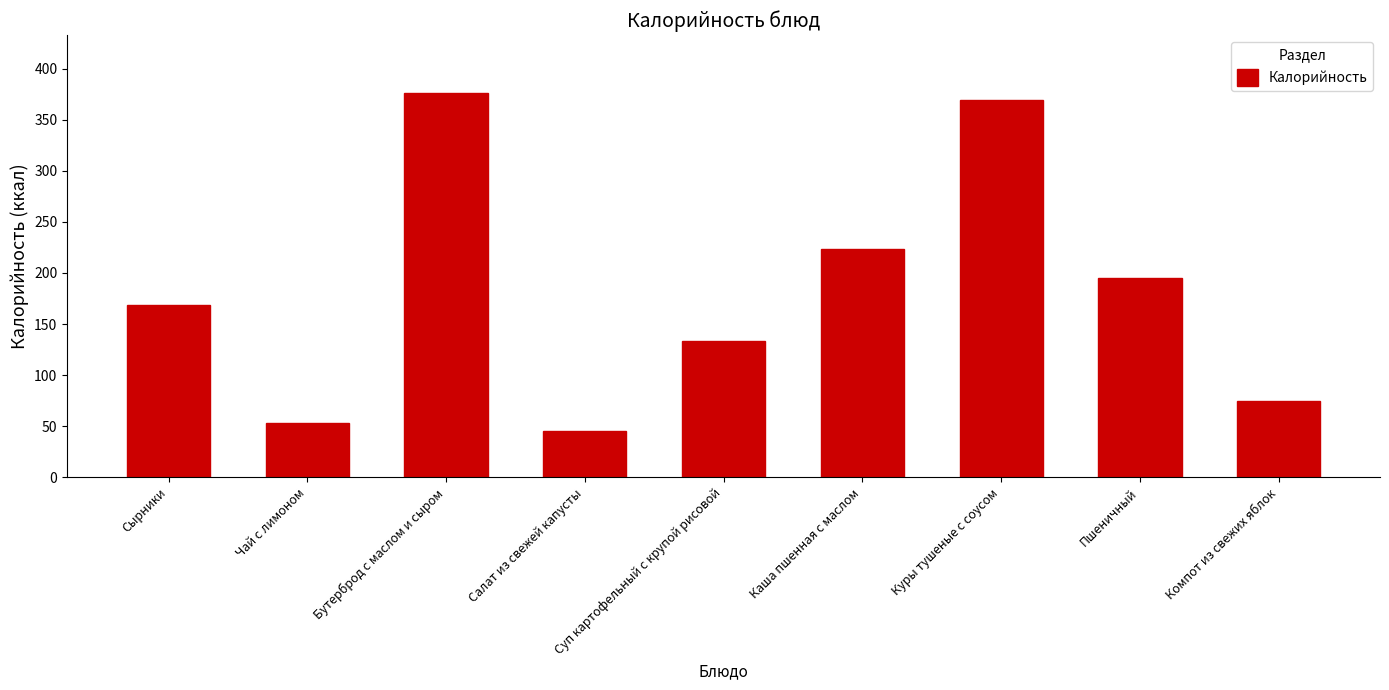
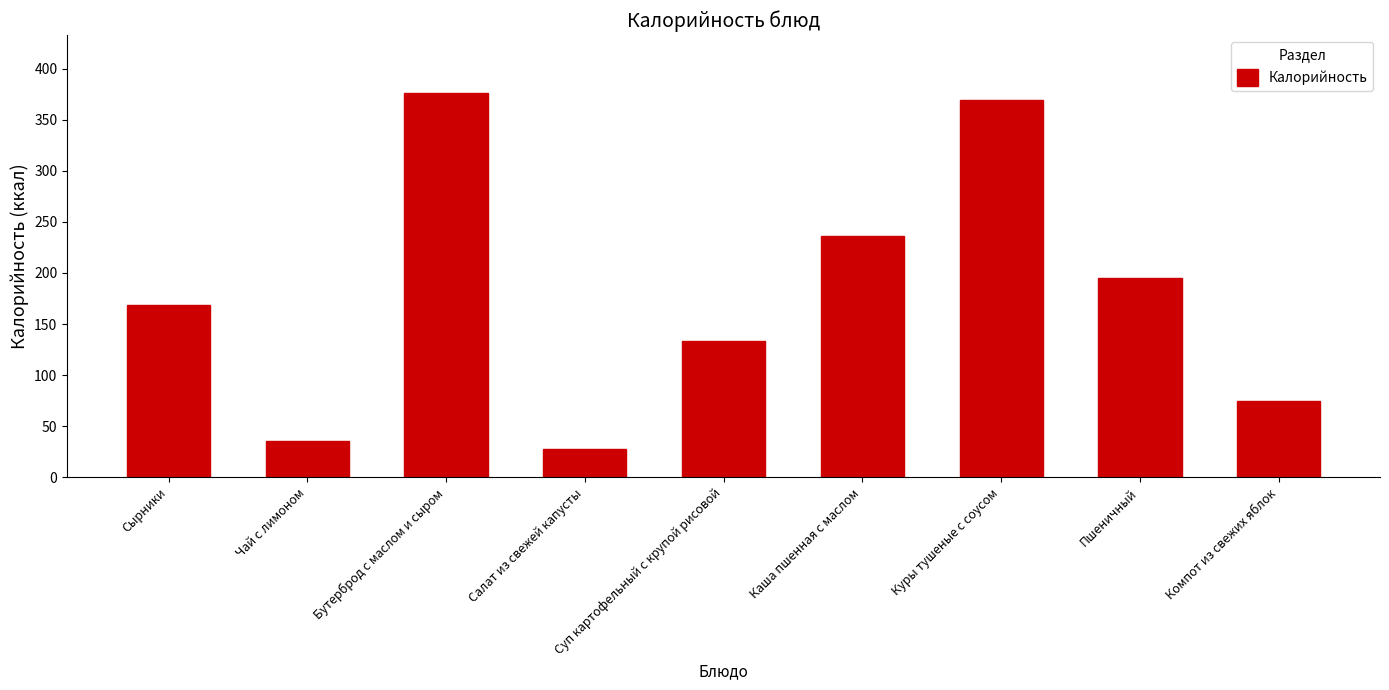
  {
    "Сырники": 169,
-   "Чай с лимоном": 53,
+   "Чай с лимоном": 35,
    "Бутерброд с маслом и сыром": 376,
-   "Салат из свежей капусты": 46,
+   "Салат из свежей капусты": 28,
    "Суп картофельный с крупой рисовой": 133,
-   "Каша пшенная с маслом": 223,
+   "Каша пшенная с маслом": 237,
    "Куры тушеные с соусом": 370,
    "Пшеничный": 196,
    "Компот из свежих яблок": 74
  }
